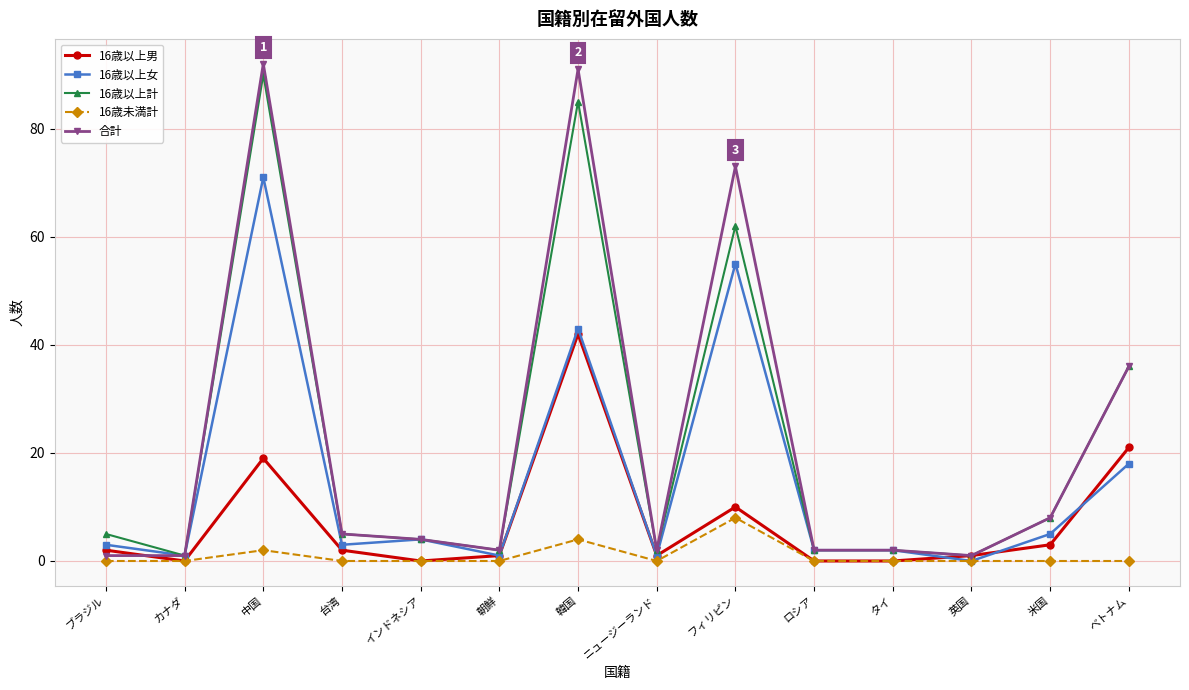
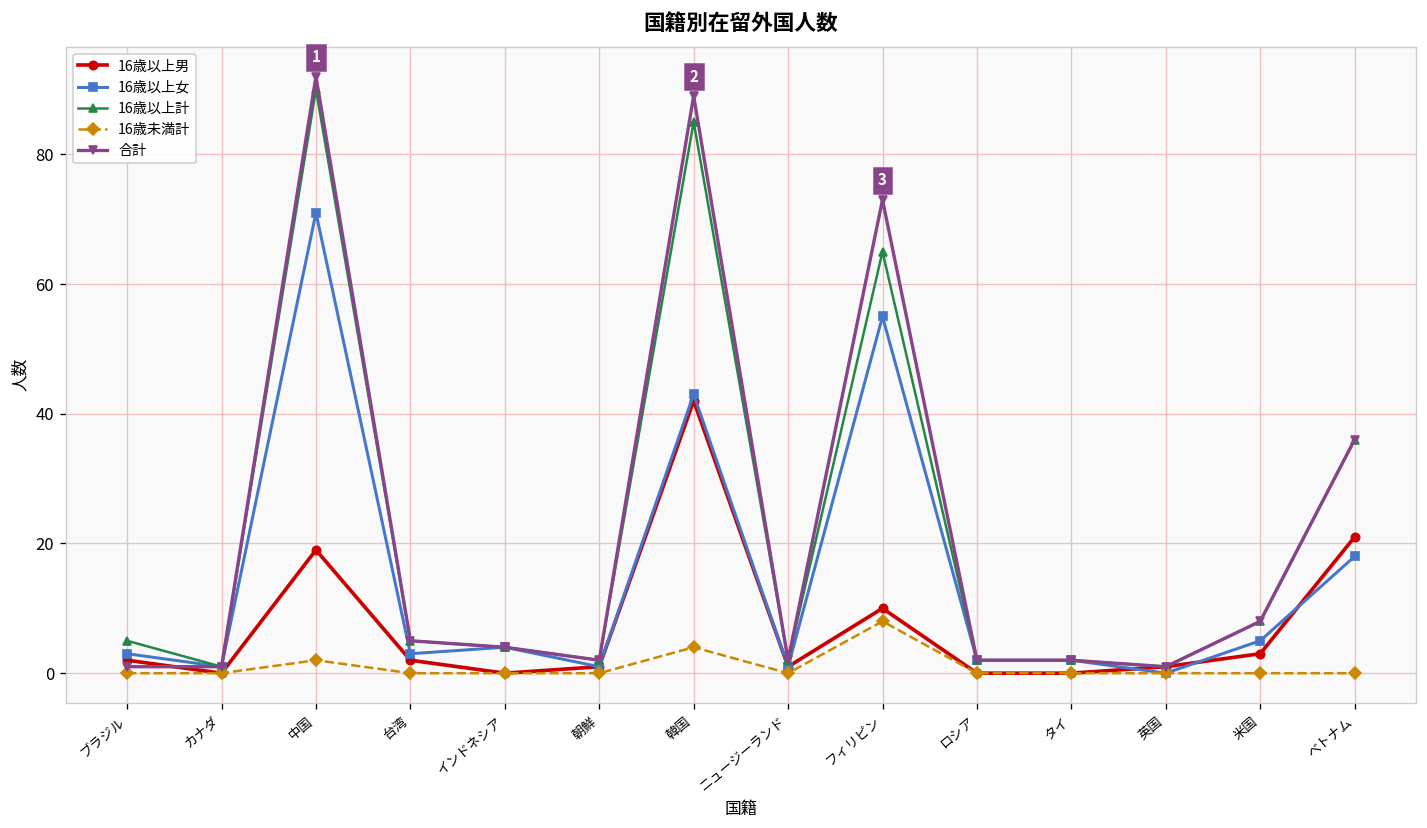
  {
    "16歳以上男": {
      "ブラジル": 2,
      "中国": 19,
      "台湾": 2,
      "韓国": 42,
      "フィリピン": 10,
      "米国": 3,
      "ベトナム": 21
    },
    "16歳以上女": {
      "ブラジル": 3,
      "中国": 71,
      "台湾": 3,
      "韓国": 43,
      "フィリピン": 55,
      "米国": 5,
      "ベトナム": 18
    },
    "16歳以上計": {
      "ブラジル": 5,
      "中国": 90,
      "韓国": 85,
-     "フィリピン": 62
+     "フィリピン": 65
    },
    "16歳未満計": {
      "ブラジル": 0,
      "中国": 2,
      "台湾": 0,
      "朝鮮": 0,
      "韓国": 4,
      "ニュージーランド": 0,
      "フィリピン": 8,
      "米国": 0,
      "ベトナム": 0
    },
    "合計": {
      "ブラジル": 1,
-     "韓国": 91
+     "韓国": 89
    }
  }
